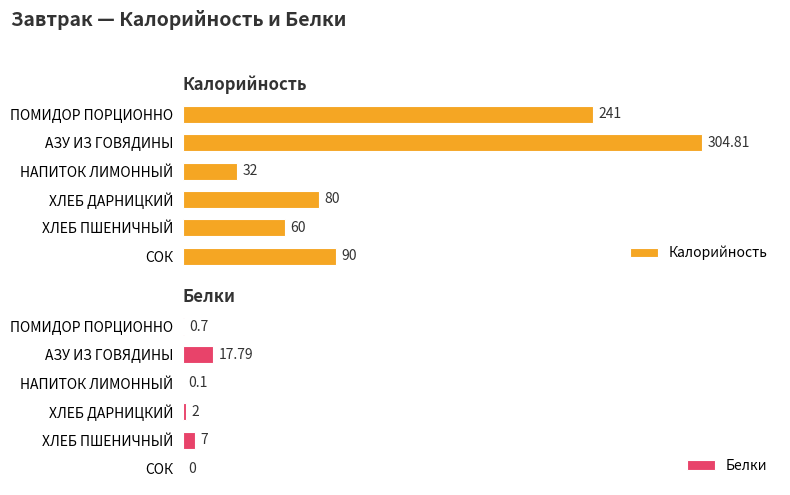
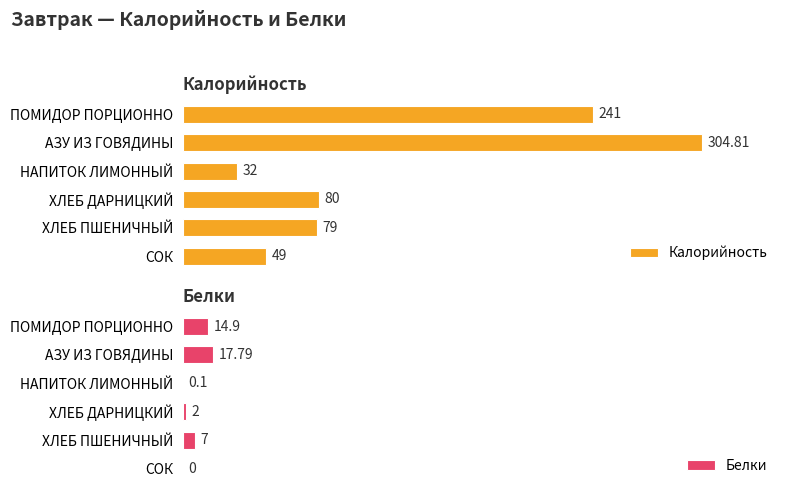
  {
    "Калорийность": {
      "ПОМИДОР ПОРЦИОННО": 241,
      "АЗУ ИЗ ГОВЯДИНЫ": 304.81,
      "НАПИТОК ЛИМОННЫЙ": 32,
      "ХЛЕБ ДАРНИЦКИЙ": 80,
-     "ХЛЕБ ПШЕНИЧНЫЙ": 60,
-     "СОК": 90
+     "ХЛЕБ ПШЕНИЧНЫЙ": 79,
+     "СОК": 49
    },
    "Белки": {
-     "ПОМИДОР ПОРЦИОННО": 0.7,
+     "ПОМИДОР ПОРЦИОННО": 14.9,
      "АЗУ ИЗ ГОВЯДИНЫ": 17.79,
      "НАПИТОК ЛИМОННЫЙ": 0.1,
      "ХЛЕБ ДАРНИЦКИЙ": 2,
      "ХЛЕБ ПШЕНИЧНЫЙ": 7,
      "СОК": 0
    }
  }
